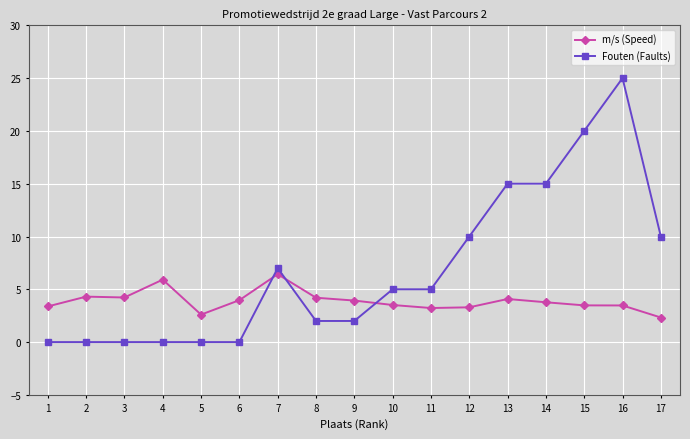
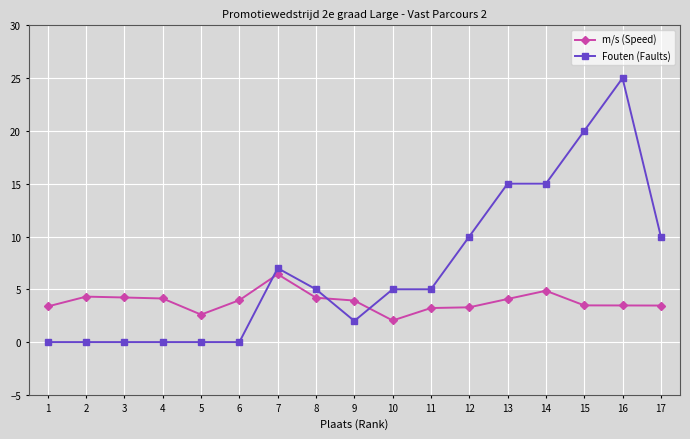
  {
    "m/s (Speed)": {
      "1": 3.4,
      "2": 4.3,
      "3": 4.2,
-     "4": 5.9,
+     "4": 4.1,
      "5": 2.6,
      "6": 4.0,
      "7": 6.4,
      "8": 4.2,
      "9": 3.9,
-     "10": 3.5,
+     "10": 2.0,
      "11": 3.2,
      "12": 3.3,
      "13": 4.1,
-     "14": 3.8,
+     "14": 4.9,
      "15": 3.5,
      "16": 3.5,
-     "17": 2.3
+     "17": 3.5
    },
    "Fouten (Faults)": {
      "1": 0,
      "2": 0,
      "3": 0,
      "4": 0,
      "5": 0,
      "6": 0,
      "7": 7,
-     "8": 2,
+     "8": 5,
      "9": 2,
      "10": 5,
      "11": 5,
      "12": 10,
      "13": 15,
      "14": 15,
      "15": 20,
      "16": 25,
      "17": 10
    }
  }
